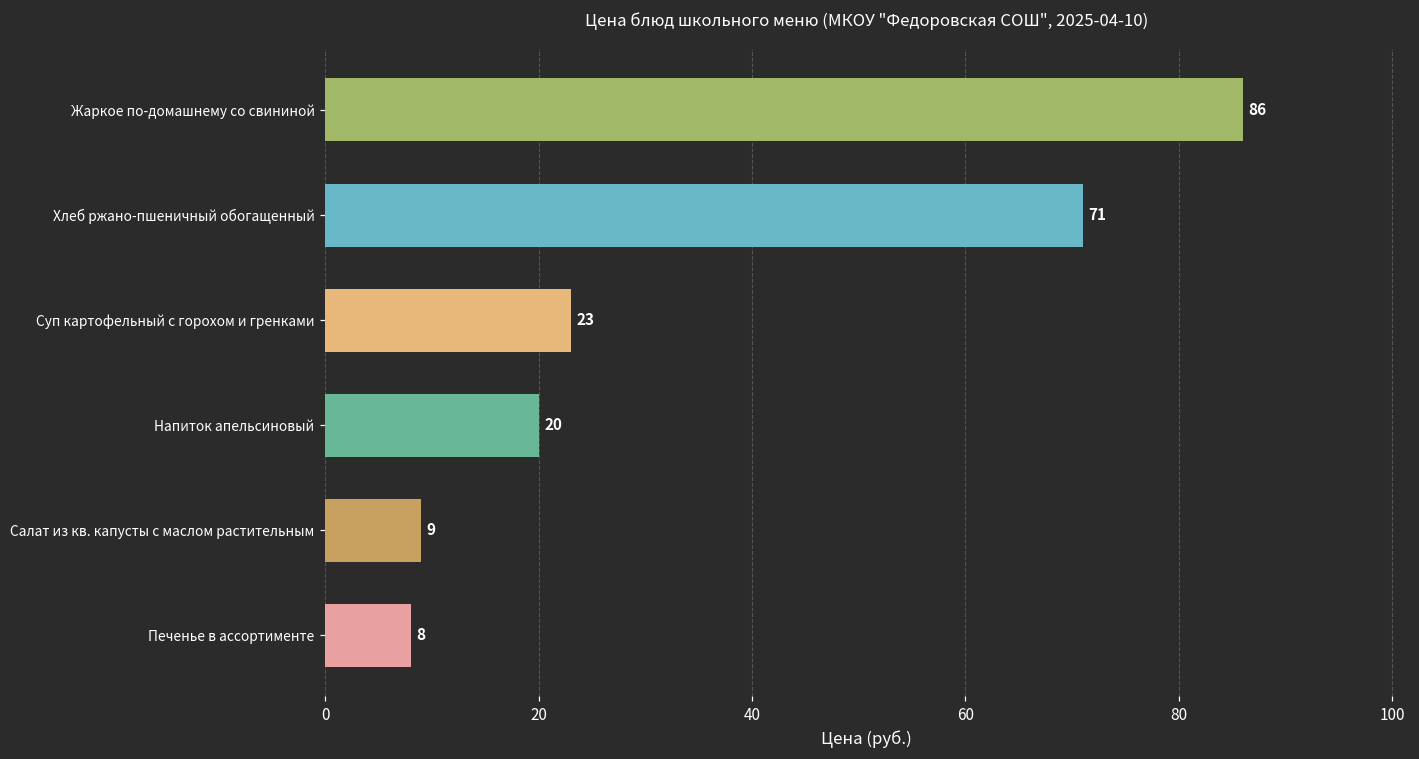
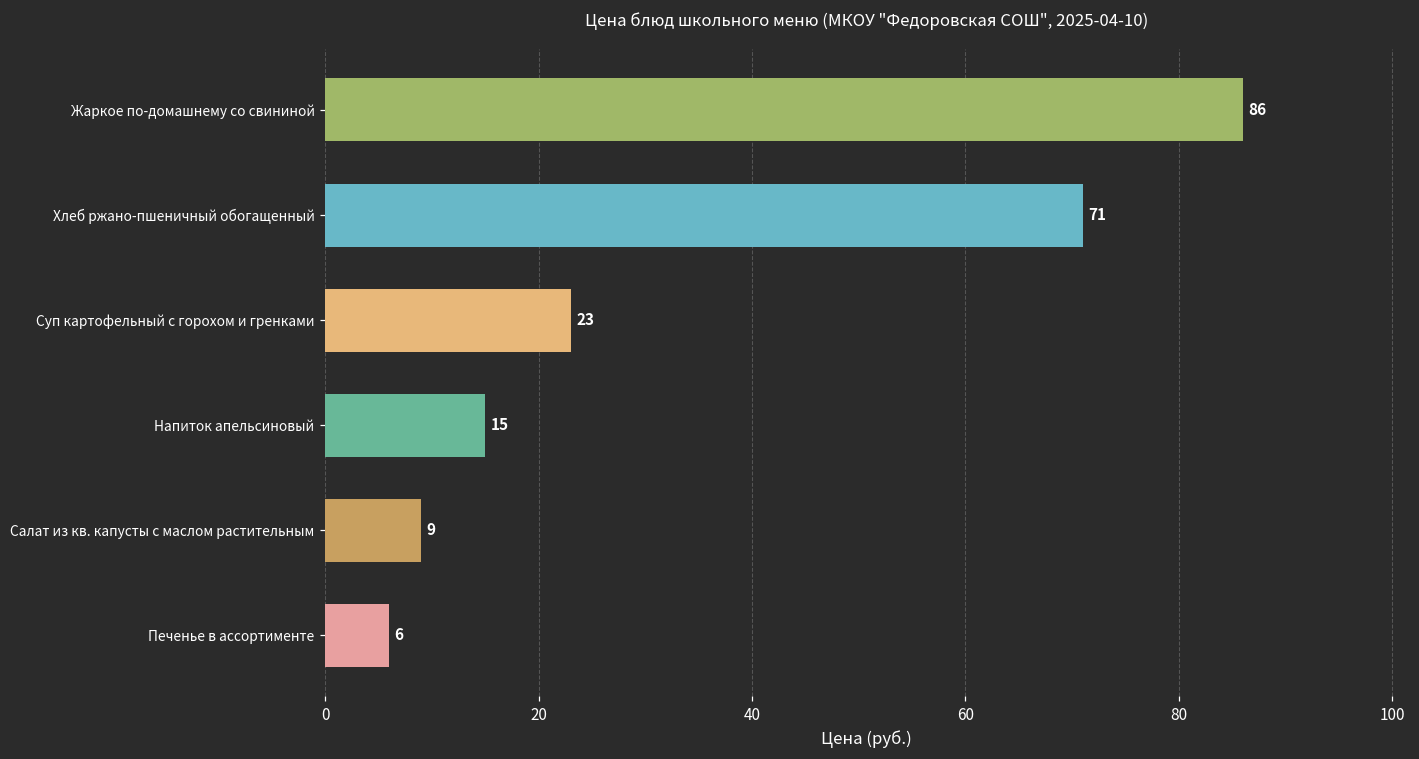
  {
    "Жаркое по-домашнему со свининой": 86,
    "Хлеб ржано-пшеничный обогащенный": 71,
    "Суп картофельный с горохом и гренками": 23,
-   "Напиток апельсиновый": 20,
+   "Напиток апельсиновый": 15,
    "Салат из кв. капусты с маслом растительным": 9,
-   "Печенье в ассортименте": 8
+   "Печенье в ассортименте": 6
  }
